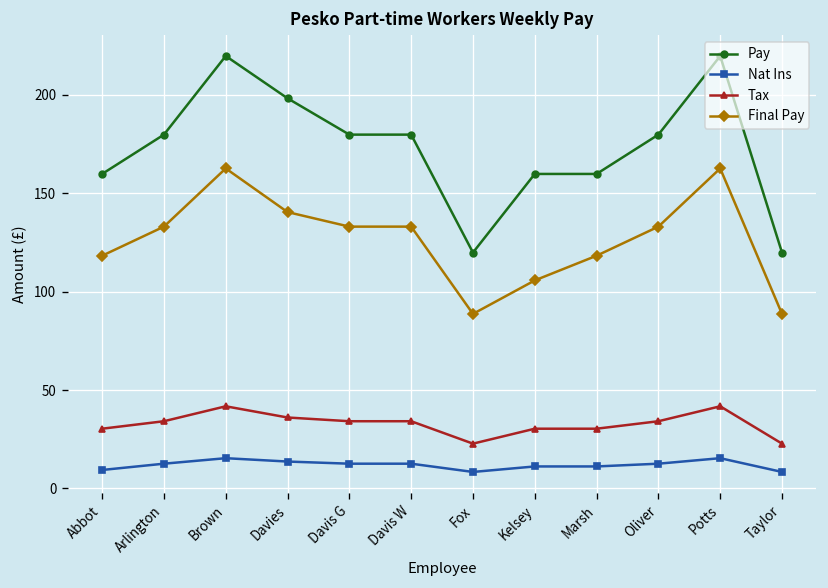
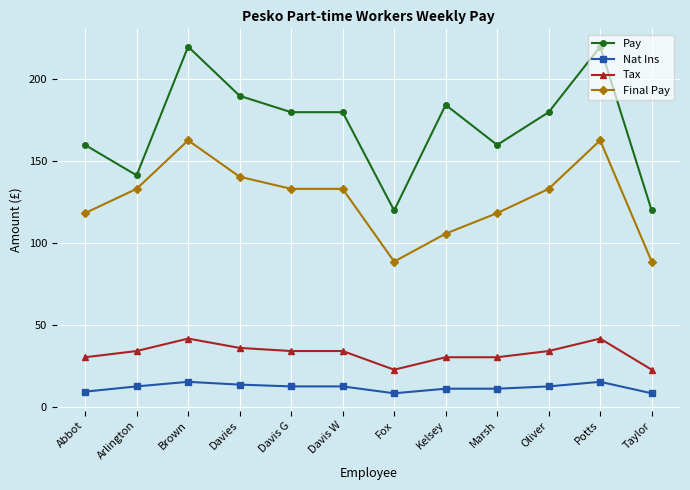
  {
    "Pay": {
      "Abbot": 160,
-     "Arlington": 180,
+     "Arlington": 141,
      "Brown": 220,
-     "Davies": 198,
+     "Davies": 190,
      "Davis G": 180,
      "Davis W": 180,
      "Fox": 120,
-     "Kelsey": 160,
+     "Kelsey": 184,
      "Marsh": 160,
      "Oliver": 180,
      "Taylor": 120
    },
    "Nat Ins": {
      "Abbot": 9,
      "Arlington": 13,
      "Brown": 15,
      "Davies": 14,
      "Davis G": 13,
      "Davis W": 13,
      "Fox": 8,
      "Kelsey": 11,
      "Marsh": 11,
      "Oliver": 13,
      "Potts": 15,
      "Taylor": 8
    },
    "Tax": {
      "Abbot": 30,
      "Arlington": 34,
      "Brown": 42,
      "Davies": 36,
      "Davis G": 34,
      "Davis W": 34,
      "Fox": 23,
      "Kelsey": 30,
      "Marsh": 30,
      "Oliver": 34,
      "Potts": 42,
      "Taylor": 23
    },
    "Final Pay": {
      "Abbot": 118,
      "Arlington": 133,
      "Brown": 163,
      "Davies": 140,
      "Davis G": 133,
      "Davis W": 133,
      "Fox": 89,
      "Kelsey": 106,
      "Marsh": 118,
      "Oliver": 133,
      "Potts": 163,
      "Taylor": 89
    }
  }
